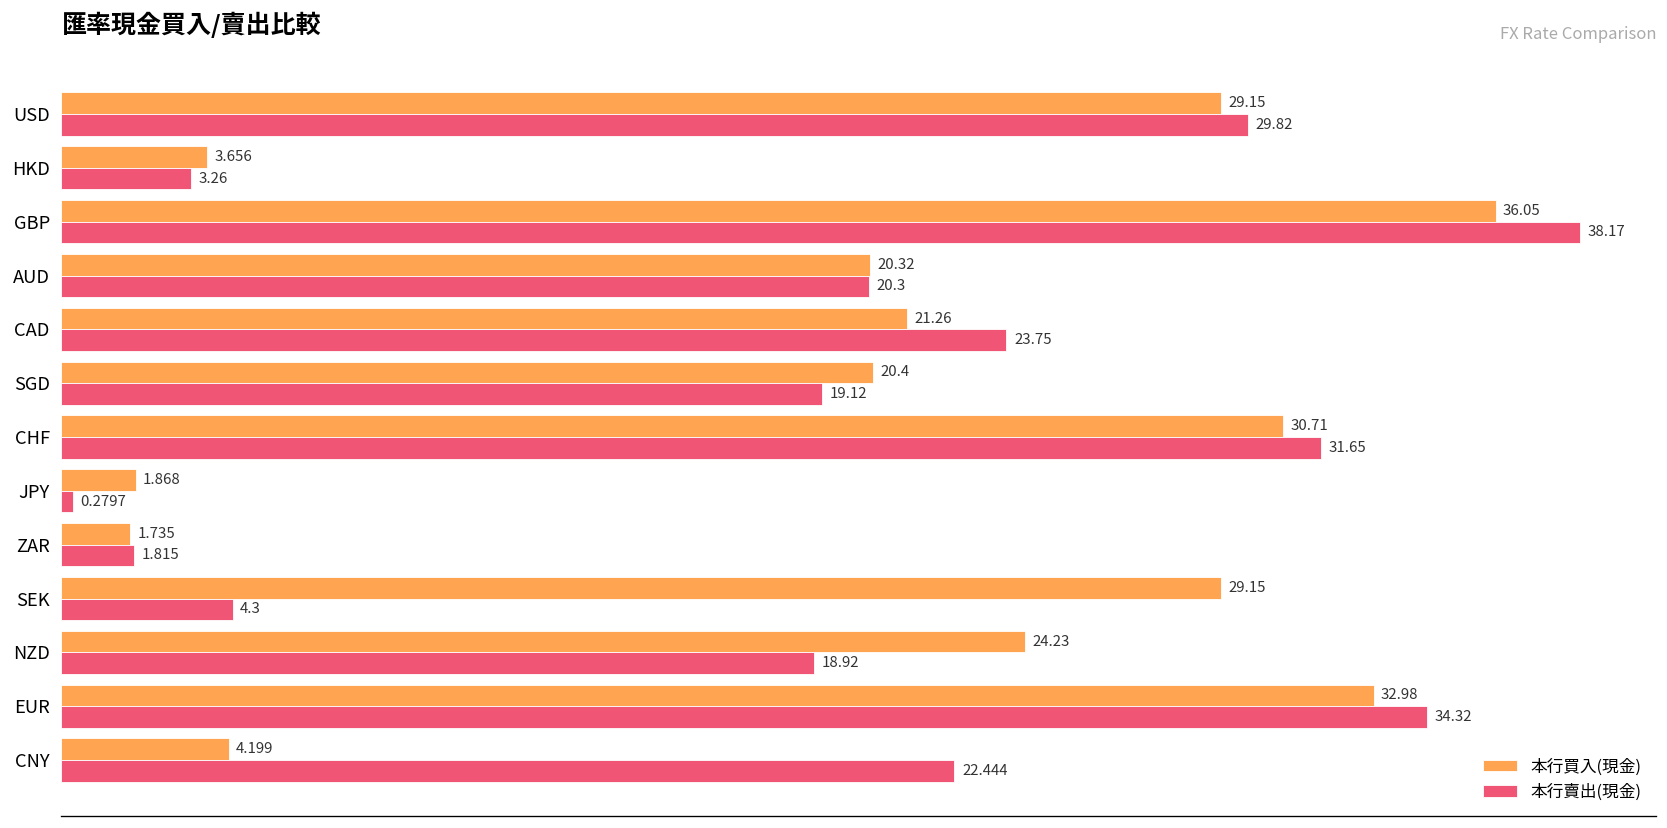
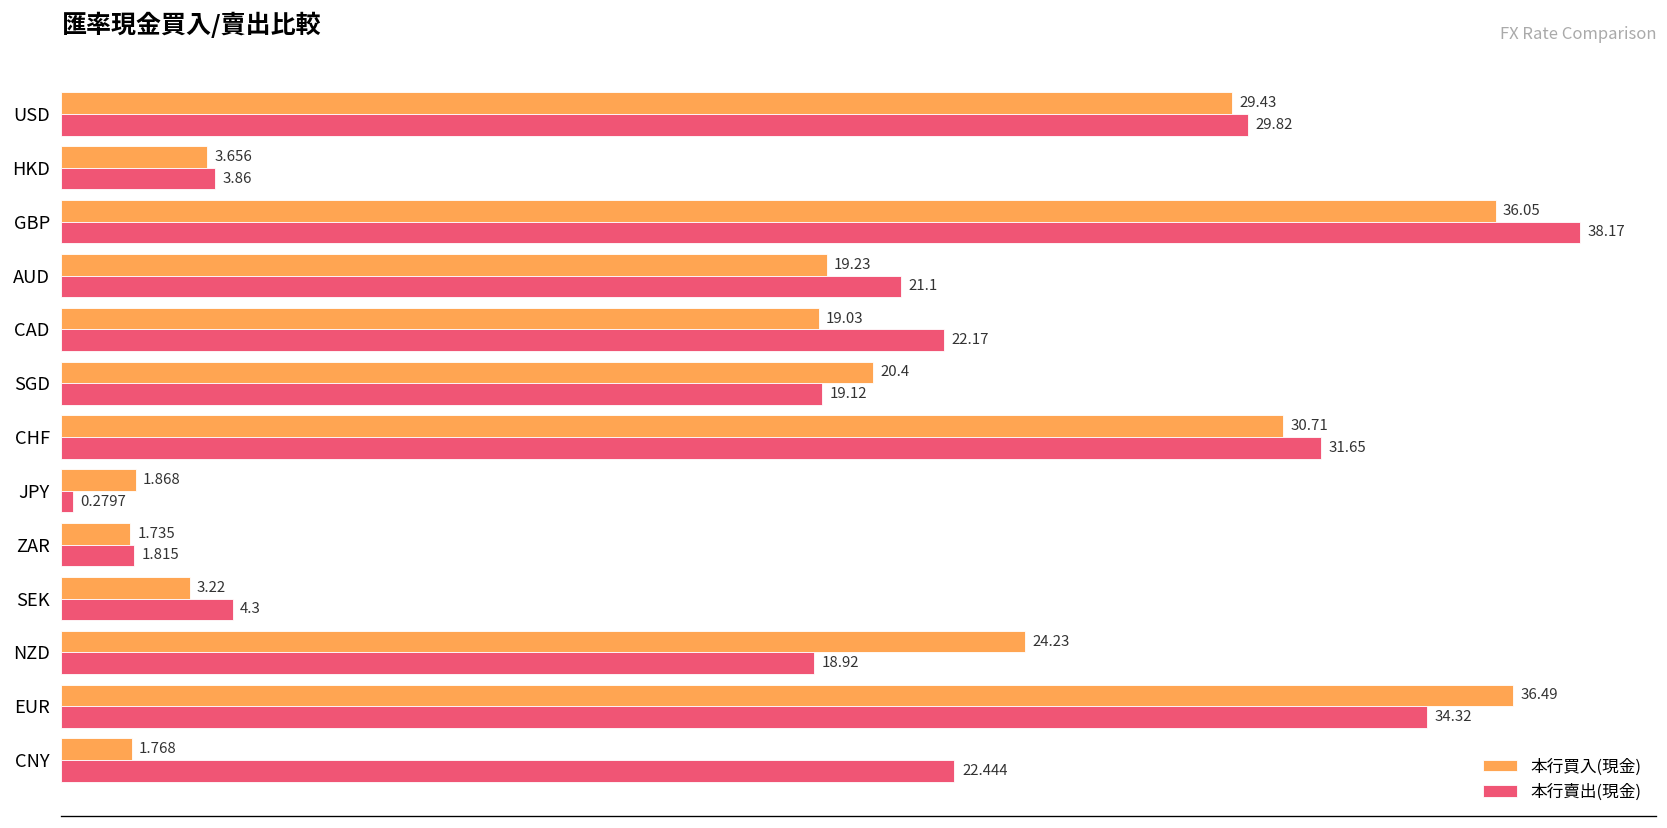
  {
    "本行買入(現金)": {
-     "USD": 29.15,
+     "USD": 29.43,
      "HKD": 3.656,
      "GBP": 36.05,
-     "AUD": 20.32,
-     "CAD": 21.26,
+     "AUD": 19.23,
+     "CAD": 19.03,
      "SGD": 20.4,
      "CHF": 30.71,
      "JPY": 1.868,
      "ZAR": 1.735,
-     "SEK": 29.15,
+     "SEK": 3.22,
      "NZD": 24.23,
-     "EUR": 32.98,
-     "CNY": 4.199
+     "EUR": 36.49,
+     "CNY": 1.768
    },
    "本行賣出(現金)": {
      "USD": 29.82,
-     "HKD": 3.26,
+     "HKD": 3.86,
      "GBP": 38.17,
-     "AUD": 20.3,
-     "CAD": 23.75,
+     "AUD": 21.1,
+     "CAD": 22.17,
      "SGD": 19.12,
      "CHF": 31.65,
      "JPY": 0.2797,
      "ZAR": 1.815,
      "SEK": 4.3,
      "NZD": 18.92,
      "EUR": 34.32,
      "CNY": 22.444
    }
  }
